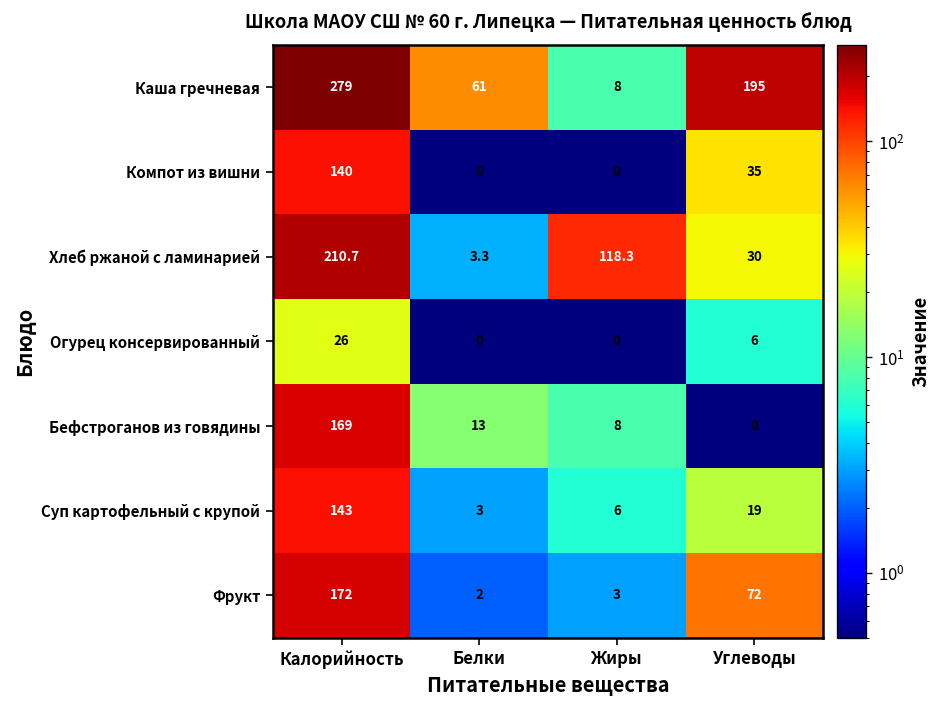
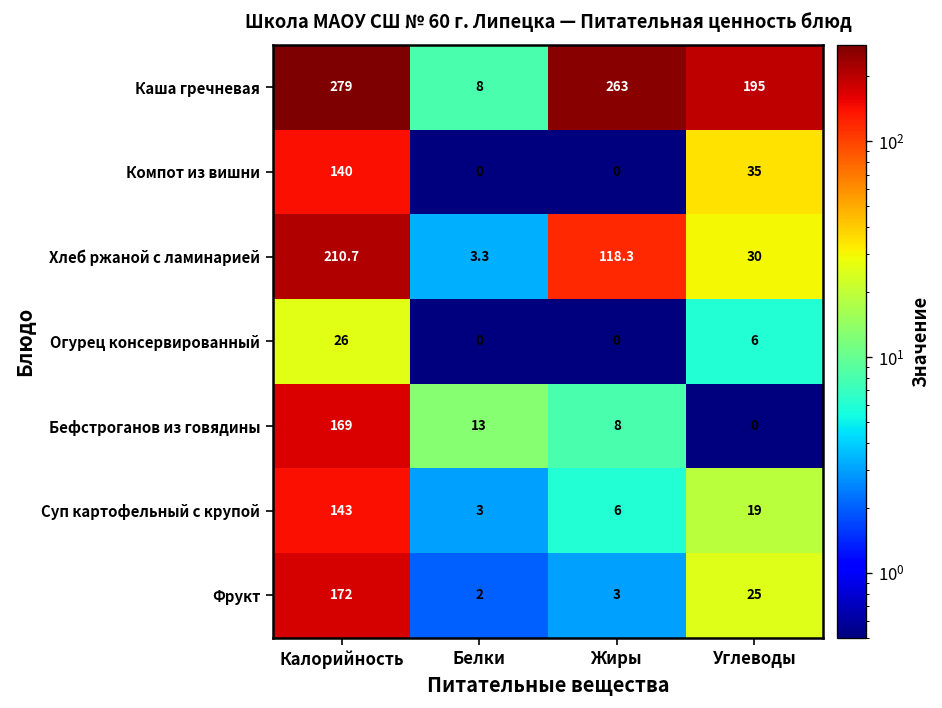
  {
    "Каша гречневая": {
      "Калорийность": 279,
-     "Белки": 61,
-     "Жиры": 8,
+     "Белки": 8,
+     "Жиры": 263,
      "Углеводы": 195
    },
    "Компот из вишни": {
      "Калорийность": 140,
      "Белки": 0,
      "Жиры": 0,
      "Углеводы": 35
    },
    "Хлеб ржаной с ламинарией": {
      "Калорийность": 210.7,
      "Белки": 3.3,
      "Жиры": 118.3,
      "Углеводы": 30
    },
    "Огурец консервированный": {
      "Калорийность": 26,
      "Белки": 0,
      "Жиры": 0,
      "Углеводы": 6
    },
    "Бефстроганов из говядины": {
      "Калорийность": 169,
      "Белки": 13,
      "Жиры": 8,
      "Углеводы": 0
    },
    "Суп картофельный с крупой": {
      "Калорийность": 143,
      "Белки": 3,
      "Жиры": 6,
      "Углеводы": 19
    },
    "Фрукт": {
      "Калорийность": 172,
      "Белки": 2,
      "Жиры": 3,
-     "Углеводы": 72
+     "Углеводы": 25
    }
  }
